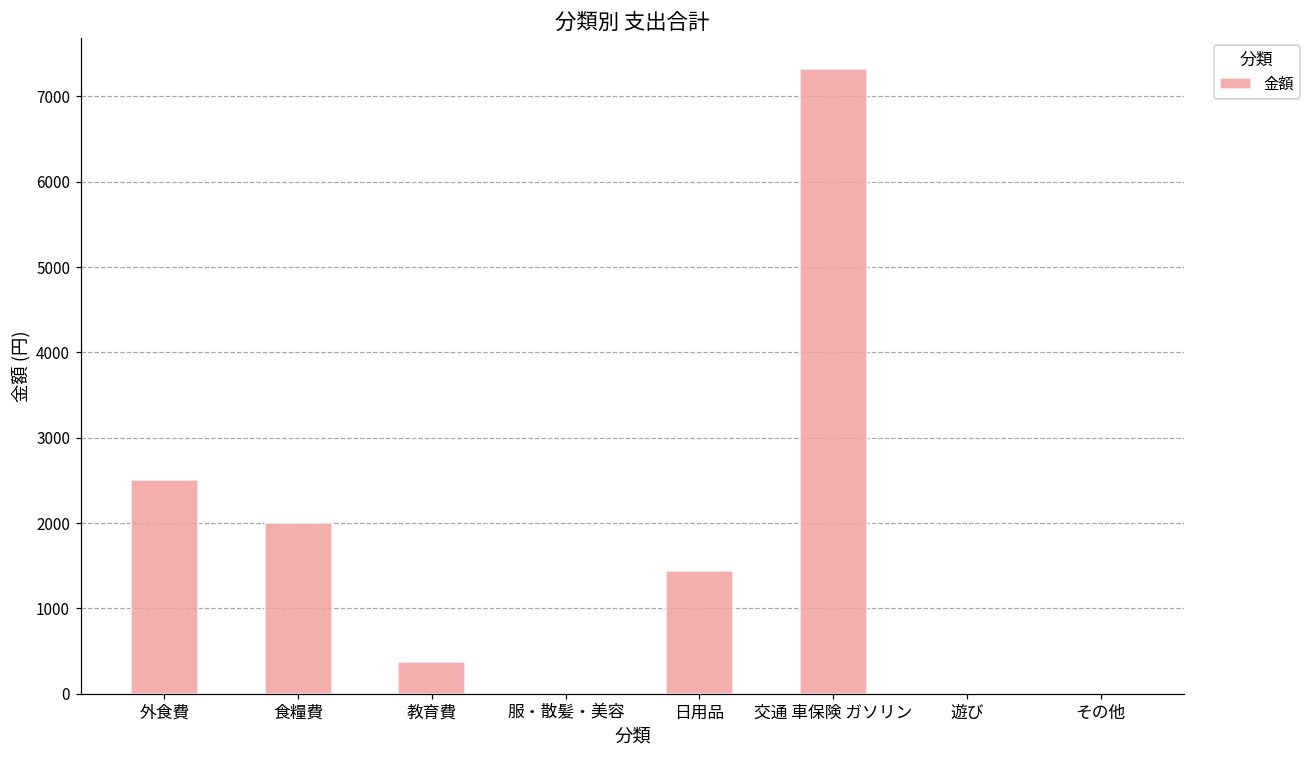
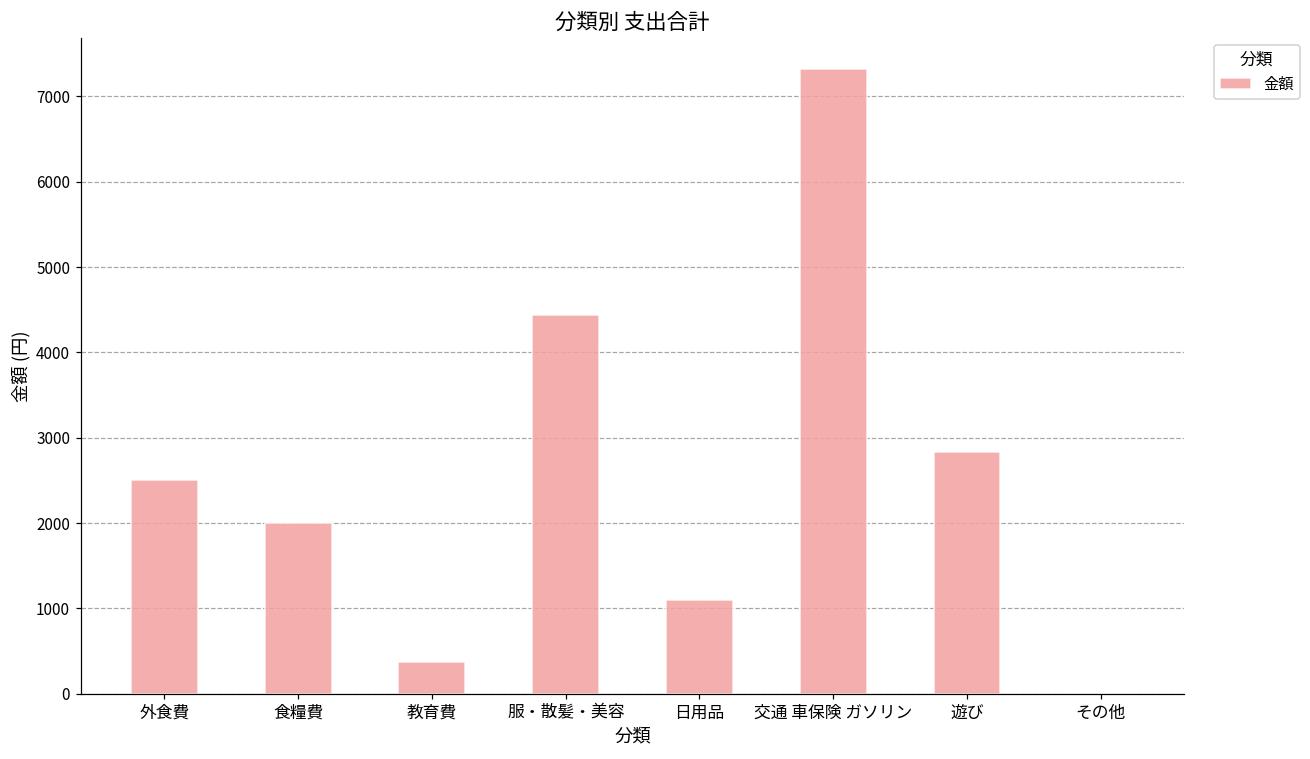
  {
    "外食費": 2500,
    "食糧費": 2000,
    "教育費": 400,
-   "服・散髪・美容": 0,
-   "日用品": 1400,
+   "服・散髪・美容": 4400,
+   "日用品": 1100,
    "交通 車保険 ガソリン": 7300,
-   "遊び": 0,
+   "遊び": 2800,
    "その他": 0
  }
